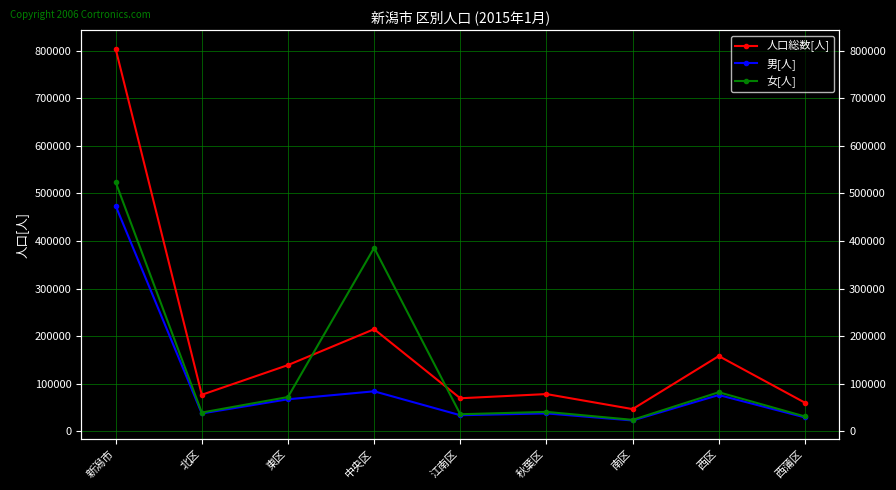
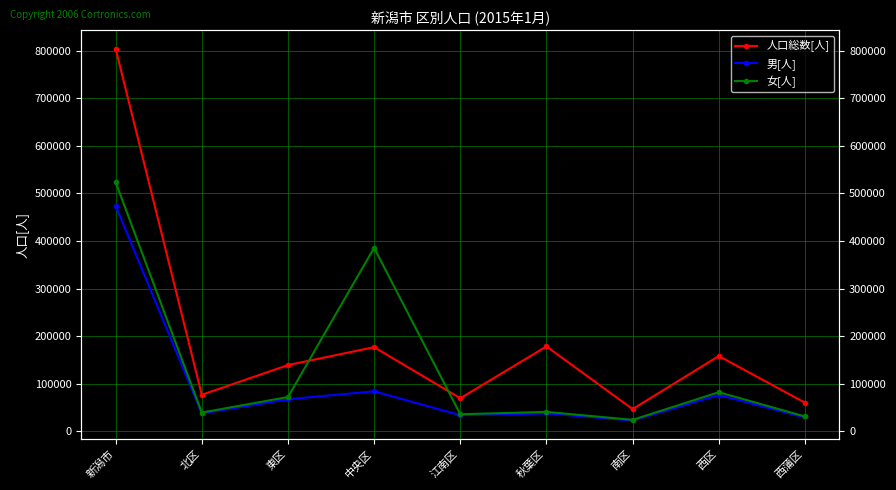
  {
    "人口総数[人]": {
      "新潟市": 800000,
      "北区": 80000,
      "東区": 140000,
-     "中央区": 210000,
+     "中央区": 180000,
      "江南区": 70000,
-     "秋葉区": 80000,
+     "秋葉区": 180000,
      "南区": 50000,
      "西区": 160000,
      "西蒲区": 60000
    },
    "男[人]": {
      "新潟市": 470000,
      "中央区": 80000,
      "西区": 80000
    },
    "女[人]": {
      "新潟市": 520000,
      "中央区": 390000,
      "西区": 80000
    }
  }
